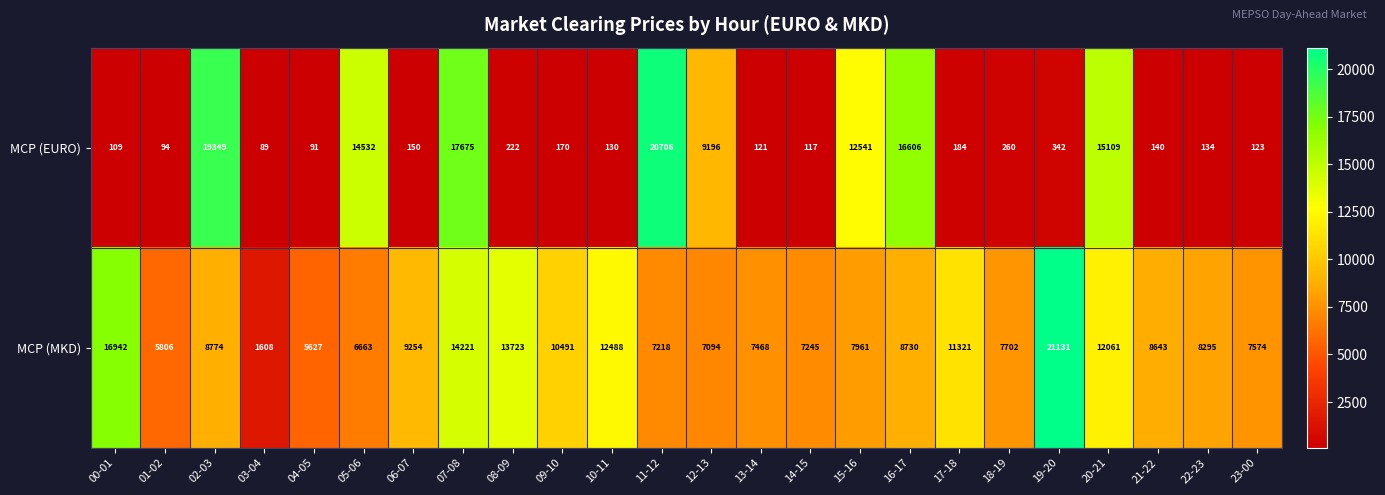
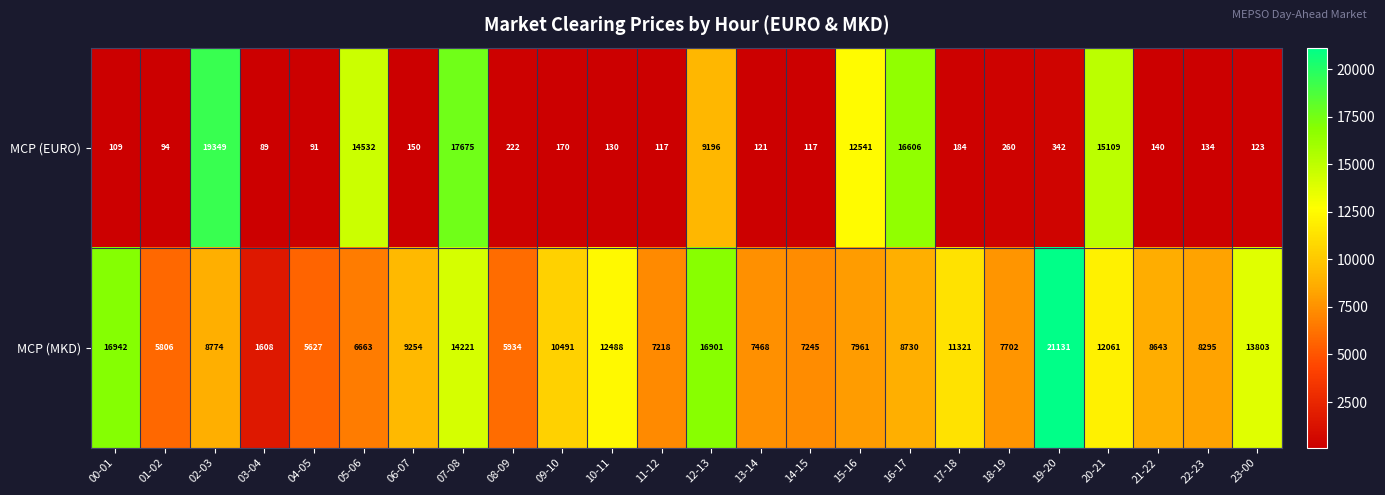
  {
    "MCP (EURO)": {
      "00-01": 109,
      "01-02": 94,
      "02-03": 19349,
      "03-04": 89,
      "04-05": 91,
      "05-06": 14532,
      "06-07": 150,
      "07-08": 17675,
      "08-09": 222,
      "09-10": 170,
      "10-11": 130,
-     "11-12": 20706,
+     "11-12": 117,
      "12-13": 9196,
      "13-14": 121,
      "14-15": 117,
      "15-16": 12541,
      "16-17": 16606,
      "17-18": 184,
      "18-19": 260,
      "19-20": 342,
      "20-21": 15109,
      "21-22": 140,
      "22-23": 134,
      "23-00": 123
    },
    "MCP (MKD)": {
      "00-01": 16942,
      "01-02": 5806,
      "02-03": 8774,
      "03-04": 1608,
      "04-05": 5627,
      "05-06": 6663,
      "06-07": 9254,
      "07-08": 14221,
-     "08-09": 13723,
+     "08-09": 5934,
      "09-10": 10491,
      "10-11": 12488,
      "11-12": 7218,
-     "12-13": 7094,
+     "12-13": 16901,
      "13-14": 7468,
      "14-15": 7245,
      "15-16": 7961,
      "16-17": 8730,
      "17-18": 11321,
      "18-19": 7702,
      "19-20": 21131,
      "20-21": 12061,
      "21-22": 8643,
      "22-23": 8295,
-     "23-00": 7574
+     "23-00": 13803
    }
  }
